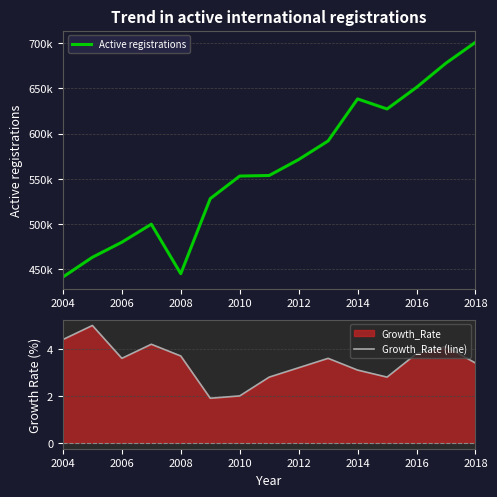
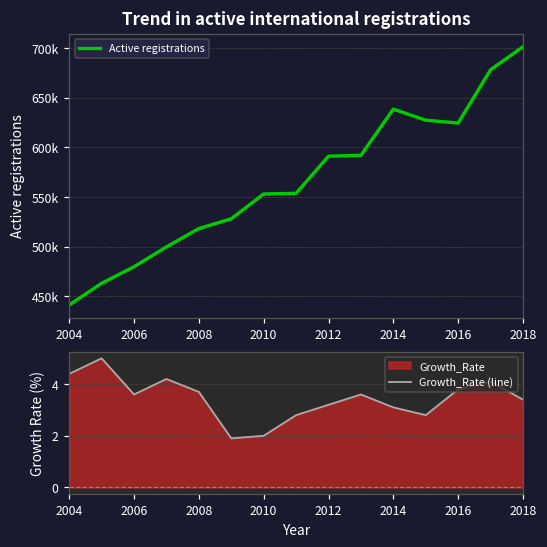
  {
    "Trend in active international registrations": {
      "2004": 440000,
      "2006": 480000,
-     "2008": 440000,
+     "2008": 520000,
      "2010": 550000,
-     "2012": 570000,
+     "2012": 590000,
      "2014": 640000,
-     "2016": 650000,
+     "2016": 620000,
      "2018": 700000
    }
  }
